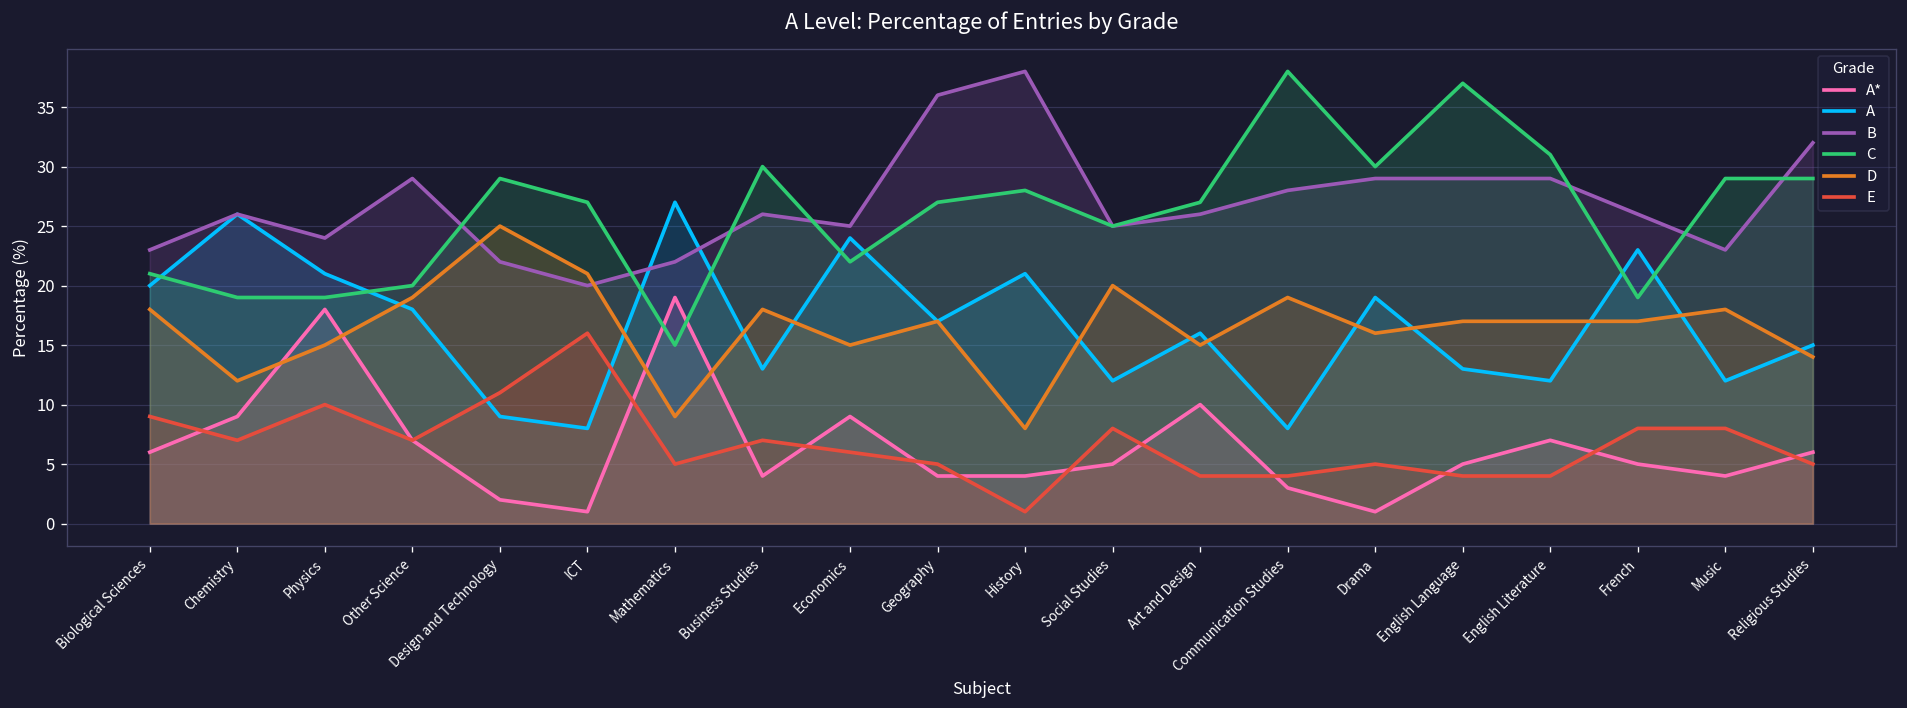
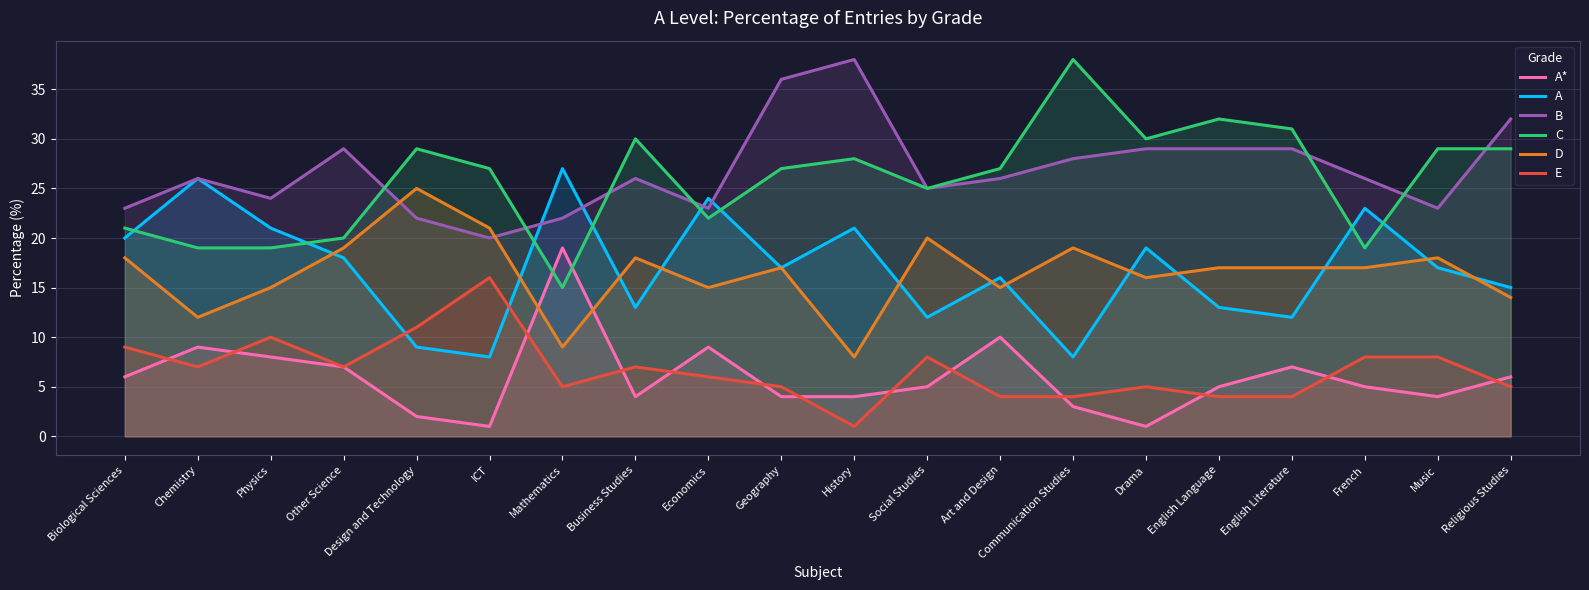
  {
    "A*": {
      "Biological Sciences": 6,
      "Chemistry": 9,
-     "Physics": 18,
+     "Physics": 8,
      "Design and Technology": 2,
      "ICT": 1,
      "Mathematics": 19,
      "Business Studies": 4,
      "Economics": 9,
      "Geography": 4,
      "History": 4,
      "Social Studies": 5,
      "Art and Design": 10,
      "Communication Studies": 3,
      "Drama": 1,
      "English Language": 5,
      "English Literature": 7,
      "French": 5,
      "Music": 4,
      "Religious Studies": 6
    },
    "A": {
      "Biological Sciences": 20,
      "Physics": 21,
      "Other Science": 18,
      "Design and Technology": 9,
      "ICT": 8,
      "Mathematics": 27,
      "Business Studies": 13,
      "Economics": 24,
      "History": 21,
      "Social Studies": 12,
      "Art and Design": 16,
      "Communication Studies": 8,
      "Drama": 19,
      "English Language": 13,
      "English Literature": 12,
      "French": 23,
-     "Music": 12,
+     "Music": 17,
      "Religious Studies": 15
    },
    "B": {
      "Biological Sciences": 23,
      "Physics": 24,
      "Other Science": 29,
      "Design and Technology": 22,
      "ICT": 20,
      "Mathematics": 22,
      "Business Studies": 26,
-     "Economics": 25,
+     "Economics": 23,
      "Geography": 36,
      "History": 38,
      "Art and Design": 26,
      "Communication Studies": 28,
      "Drama": 29,
      "English Language": 29,
      "English Literature": 29,
      "French": 26,
      "Music": 23,
      "Religious Studies": 32
    },
    "C": {
      "Biological Sciences": 21,
      "Chemistry": 19,
      "Physics": 19,
      "Other Science": 20,
      "Design and Technology": 29,
      "ICT": 27,
      "Mathematics": 15,
      "Business Studies": 30,
      "Economics": 22,
      "Geography": 27,
      "History": 28,
      "Art and Design": 27,
      "Communication Studies": 38,
      "Drama": 30,
-     "English Language": 37,
+     "English Language": 32,
      "English Literature": 31,
      "French": 19,
      "Music": 29,
      "Religious Studies": 29
    }
  }
